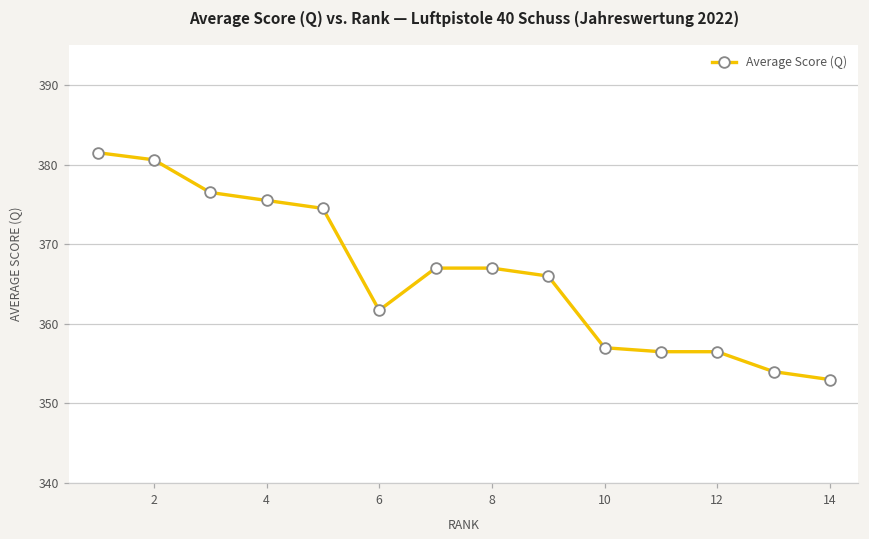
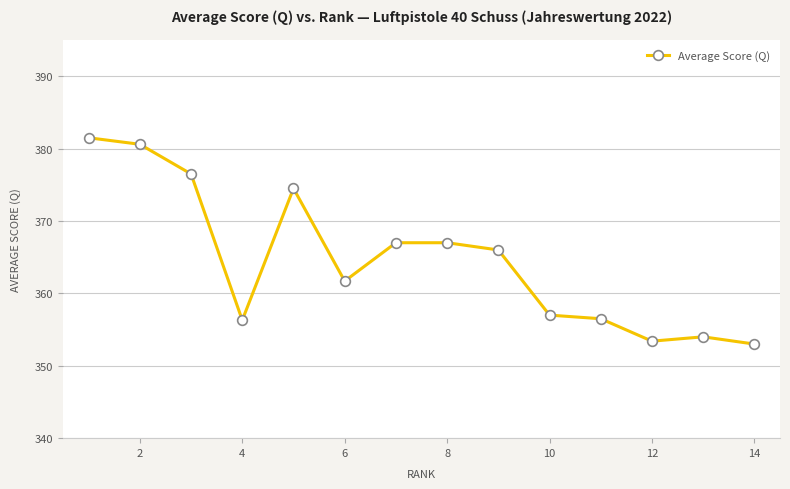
  {
    "2": 381,
-   "4": 376,
+   "4": 356,
    "6": 362,
    "8": 367,
    "10": 357,
-   "12": 357,
+   "12": 353,
    "14": 353
  }
